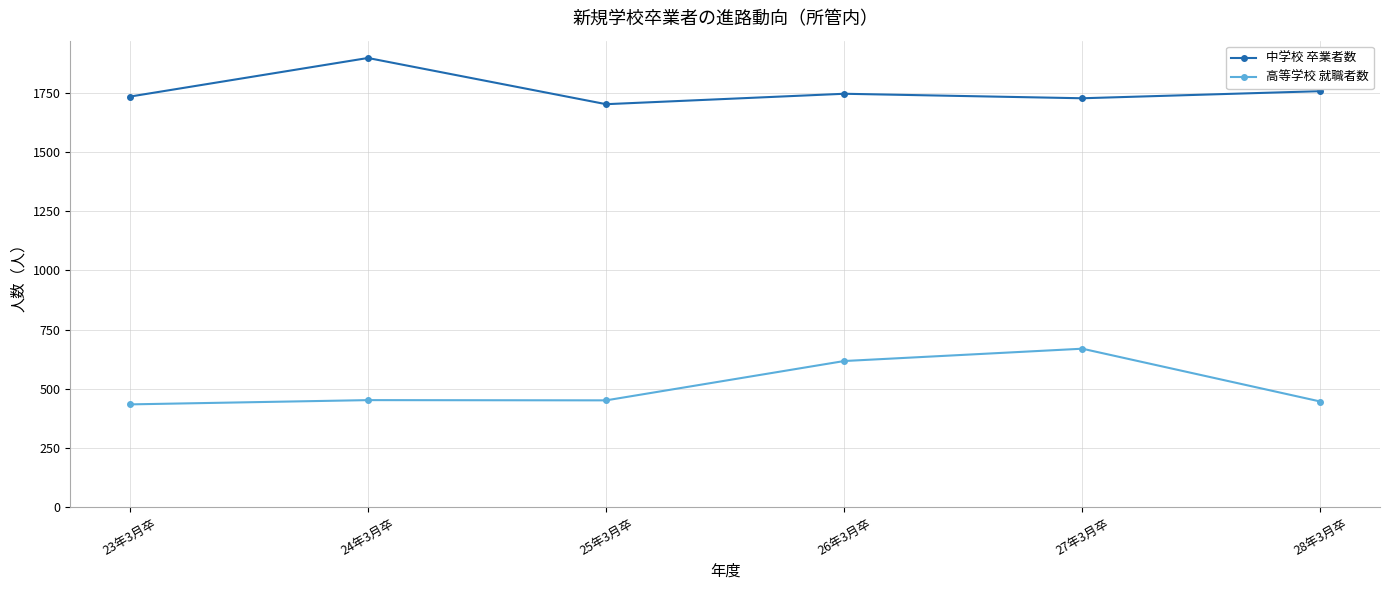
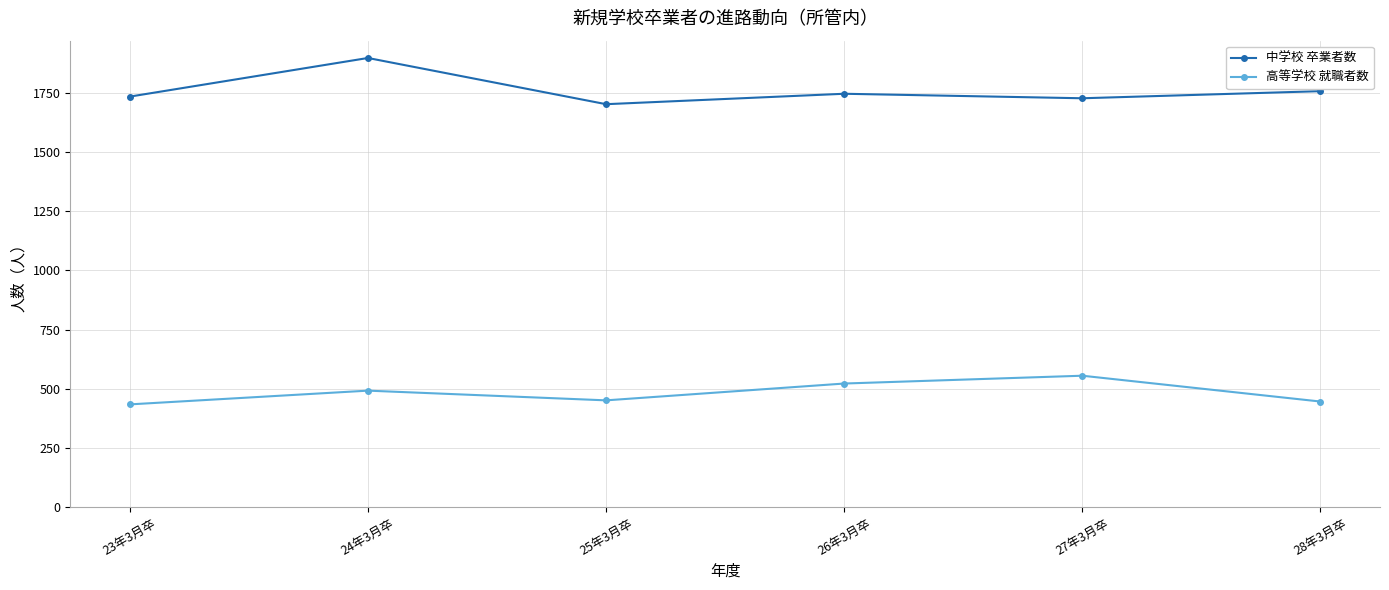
  {
    "中学校 卒業者数": {
      "23年3月卒": 1730,
      "24年3月卒": 1900,
      "25年3月卒": 1700,
      "26年3月卒": 1750,
      "27年3月卒": 1730,
      "28年3月卒": 1760
    },
    "高等学校 就職者数": {
      "23年3月卒": 430,
-     "24年3月卒": 450,
+     "24年3月卒": 490,
      "25年3月卒": 450,
-     "26年3月卒": 620,
-     "27年3月卒": 670,
+     "26年3月卒": 520,
+     "27年3月卒": 560,
      "28年3月卒": 450
    }
  }
